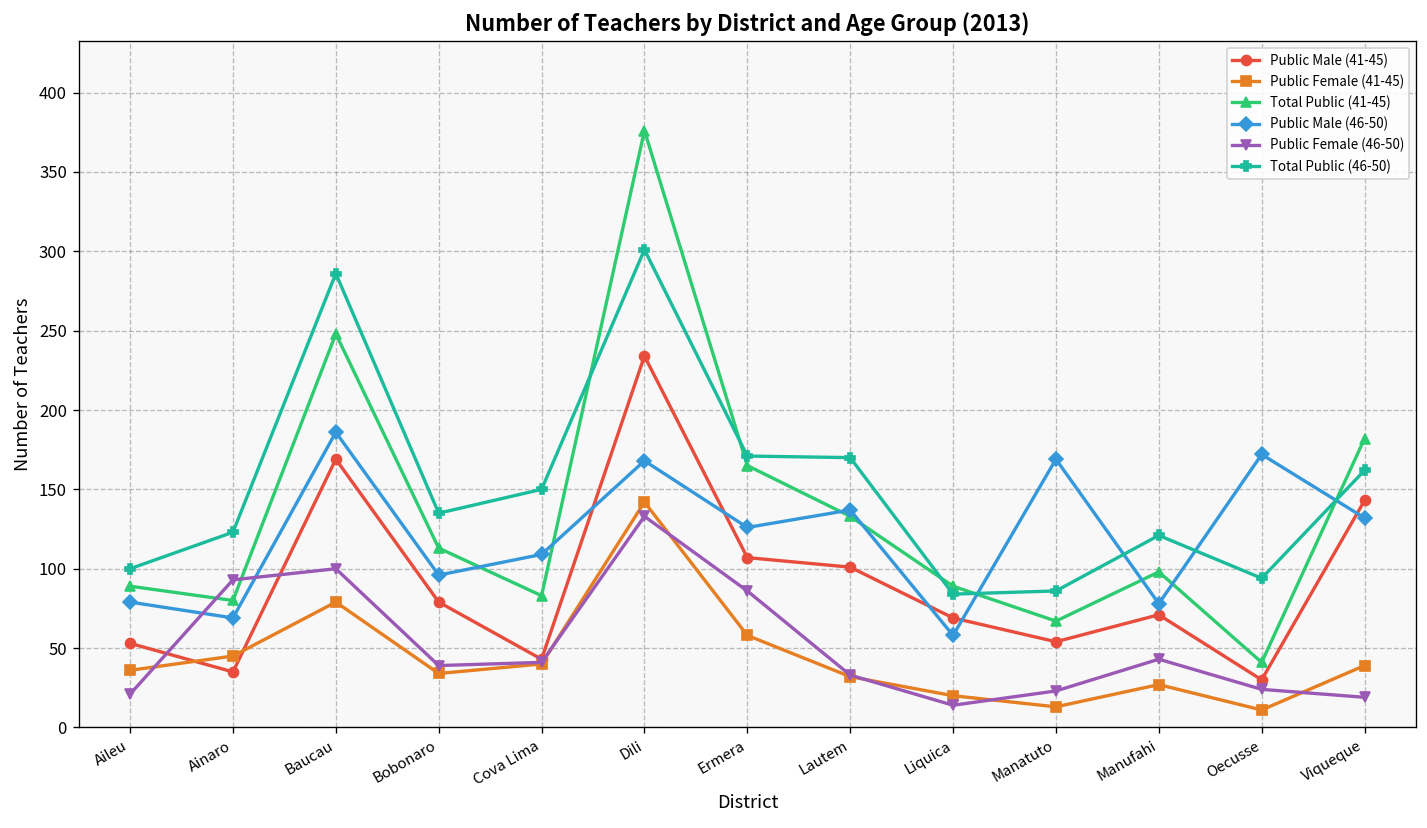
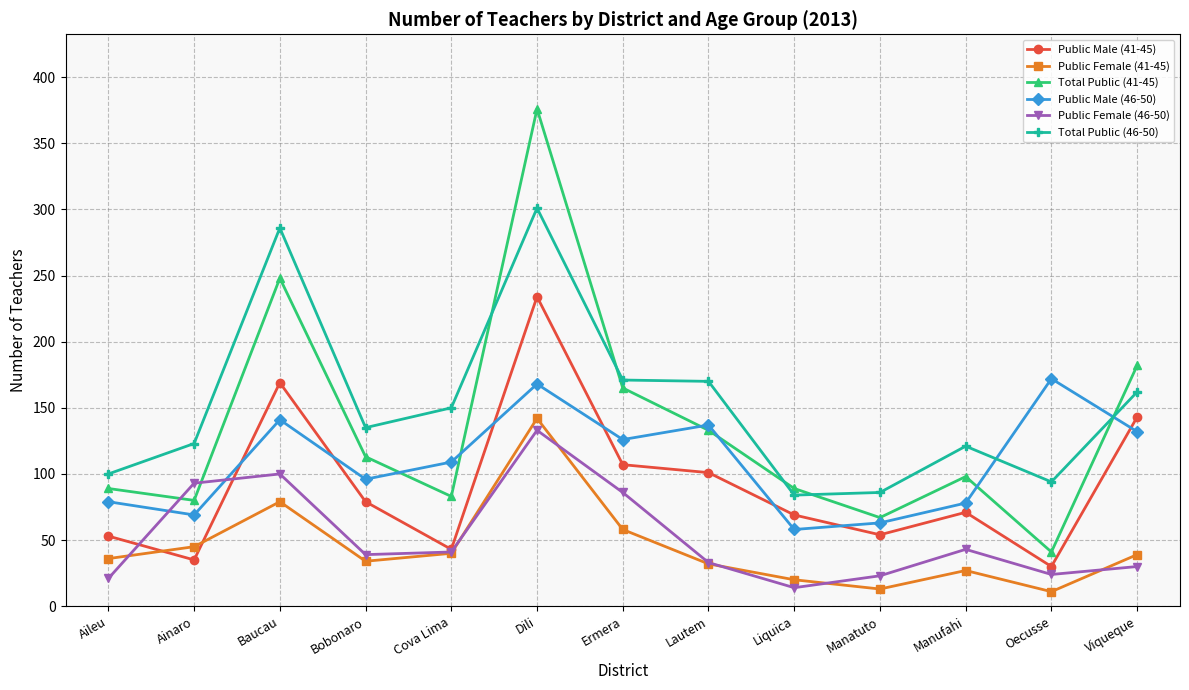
  {
    "Public Male (46-50)": {
      "Aileu": 79,
      "Ainaro": 69,
-     "Baucau": 186,
+     "Baucau": 141,
      "Bobonaro": 96,
      "Cova Lima": 109,
      "Dili": 168,
      "Ermera": 126,
      "Lautem": 137,
      "Liquica": 58,
-     "Manatuto": 169,
+     "Manatuto": 63,
      "Manufahi": 78,
      "Oecusse": 172,
      "Viqueque": 132
    },
    "Public Female (46-50)": {
      "Aileu": 21,
      "Ainaro": 93,
      "Baucau": 100,
      "Bobonaro": 39,
      "Dili": 133,
      "Ermera": 86,
      "Liquica": 14,
      "Manatuto": 23,
      "Manufahi": 43,
      "Oecusse": 24,
-     "Viqueque": 19
+     "Viqueque": 30
    }
  }
